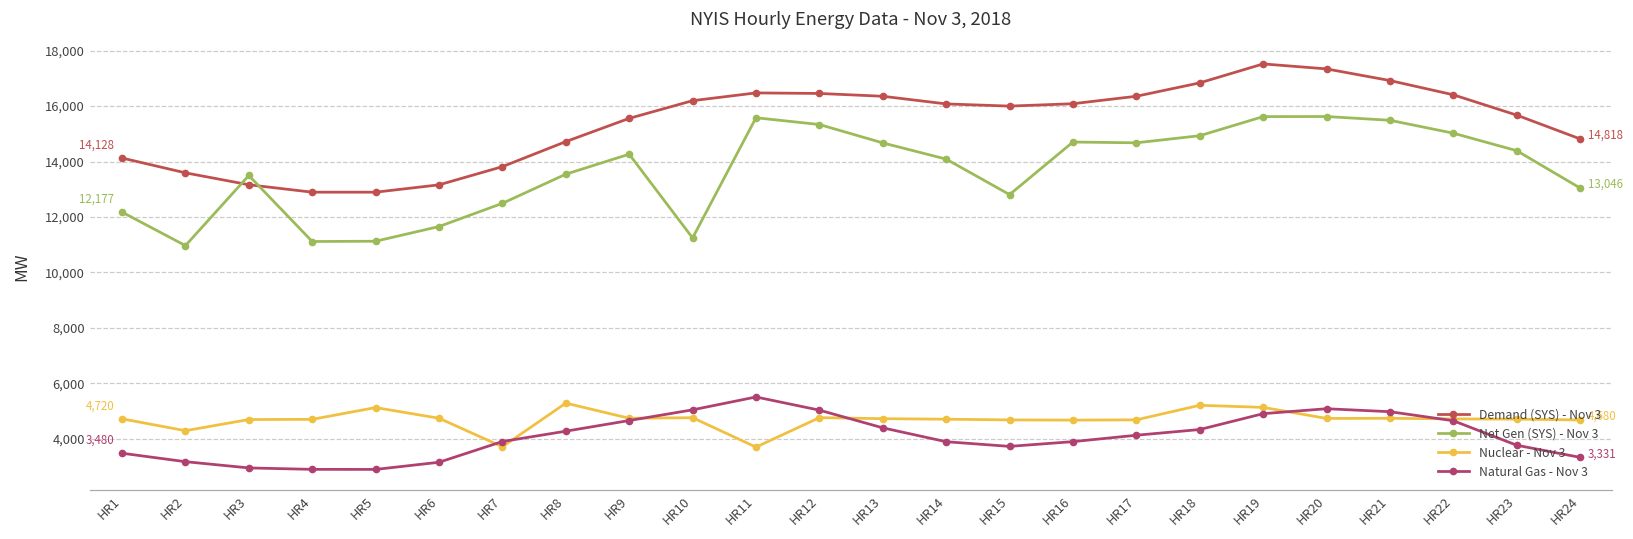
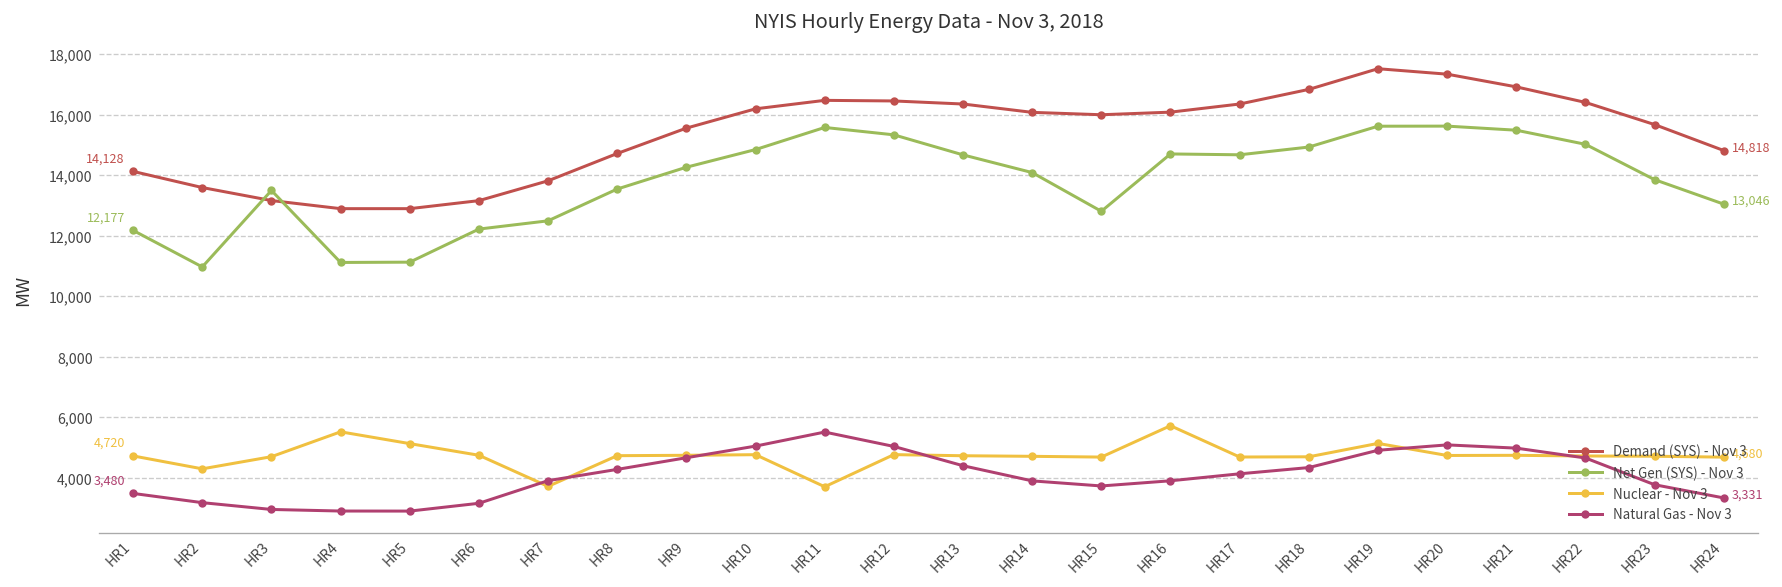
  {
    "Net Gen (SYS) - Nov 3": {
      "HR2": "11,000",
      "HR3": "13,500",
      "HR4": "11,100",
      "HR5": "11,100",
-     "HR6": "11,700",
+     "HR6": "12,200",
      "HR7": "12,500",
      "HR8": "13,500",
      "HR9": "14,300",
-     "HR10": "11,200",
+     "HR10": "14,900",
      "HR11": "15,600",
      "HR12": "15,300",
      "HR13": "14,700",
      "HR14": "14,100",
      "HR15": "12,800",
      "HR16": "14,700",
      "HR17": "14,700",
      "HR18": "14,900",
      "HR19": "15,600",
      "HR20": "15,600",
      "HR21": "15,500",
      "HR22": "15,000",
-     "HR23": "14,400"
+     "HR23": "13,900"
    },
    "Nuclear - Nov 3": {
      "HR2": "4,300",
      "HR3": "4,700",
-     "HR4": "4,700",
+     "HR4": "5,500",
      "HR5": "5,100",
      "HR6": "4,700",
      "HR7": "3,700",
-     "HR8": "5,300",
+     "HR8": "4,700",
      "HR10": "4,800",
      "HR11": "3,700",
      "HR12": "4,800",
      "HR13": "4,700",
      "HR14": "4,700",
      "HR15": "4,700",
-     "HR16": "4,700",
+     "HR16": "5,700",
      "HR17": "4,700",
-     "HR18": "5,200",
+     "HR18": "4,700",
      "HR19": "5,100",
      "HR20": "4,700",
      "HR21": "4,700",
      "HR23": "4,700"
    }
  }
